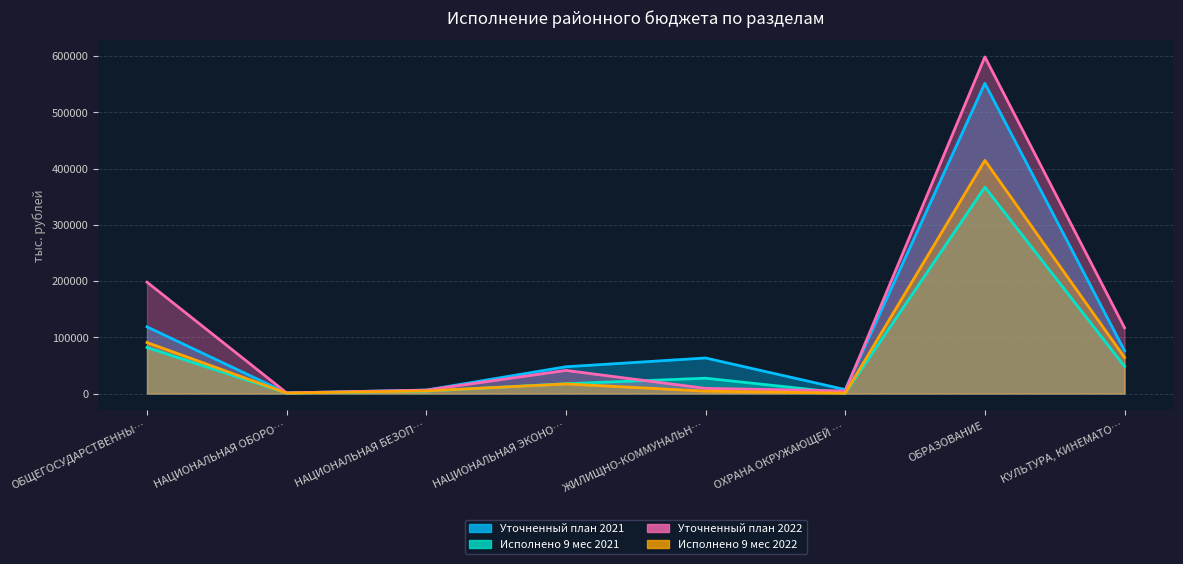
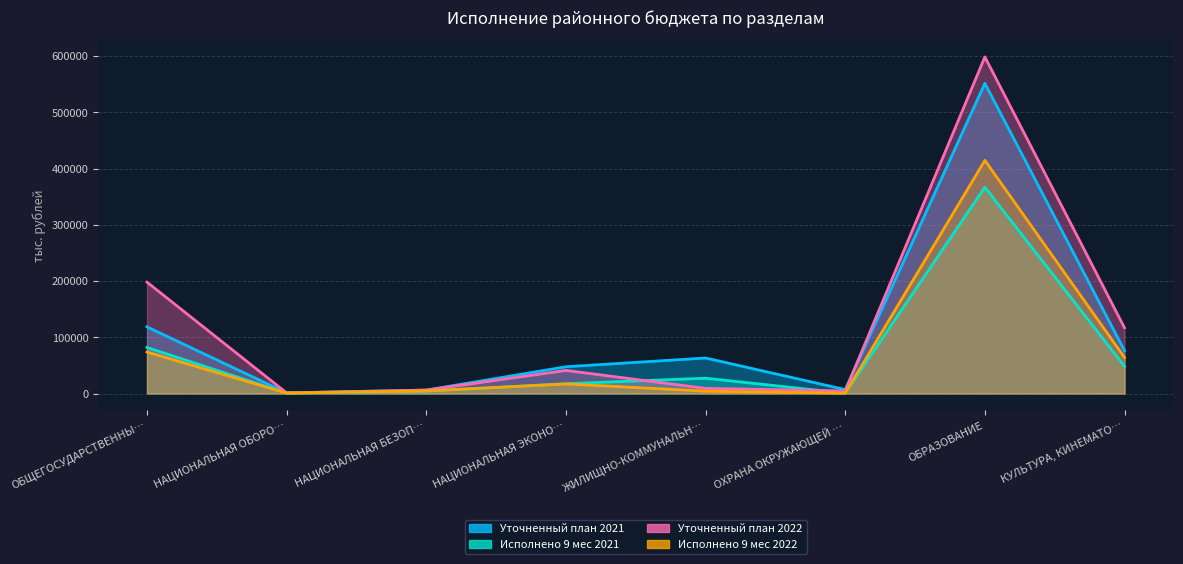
  {
    "Уточненный план 2022": {
      "ОБЩЕГОСУДАРСТВЕННЫ…": 200000,
      "НАЦИОНАЛЬНАЯ ЭКОНО…": 40000,
      "ЖИЛИЩНО-КОММУНАЛЬН…": 10000,
      "ОБРАЗОВАНИЕ": 600000,
      "КУЛЬТУРА, КИНЕМАТО…": 120000
    },
    "Исполнено 9 мес 2022": {
-     "ОБЩЕГОСУДАРСТВЕННЫ…": 90000,
+     "ОБЩЕГОСУДАРСТВЕННЫ…": 70000,
      "ЖИЛИЩНО-КОММУНАЛЬН…": 0,
      "ОБРАЗОВАНИЕ": 410000,
      "КУЛЬТУРА, КИНЕМАТО…": 60000
    }
  }
